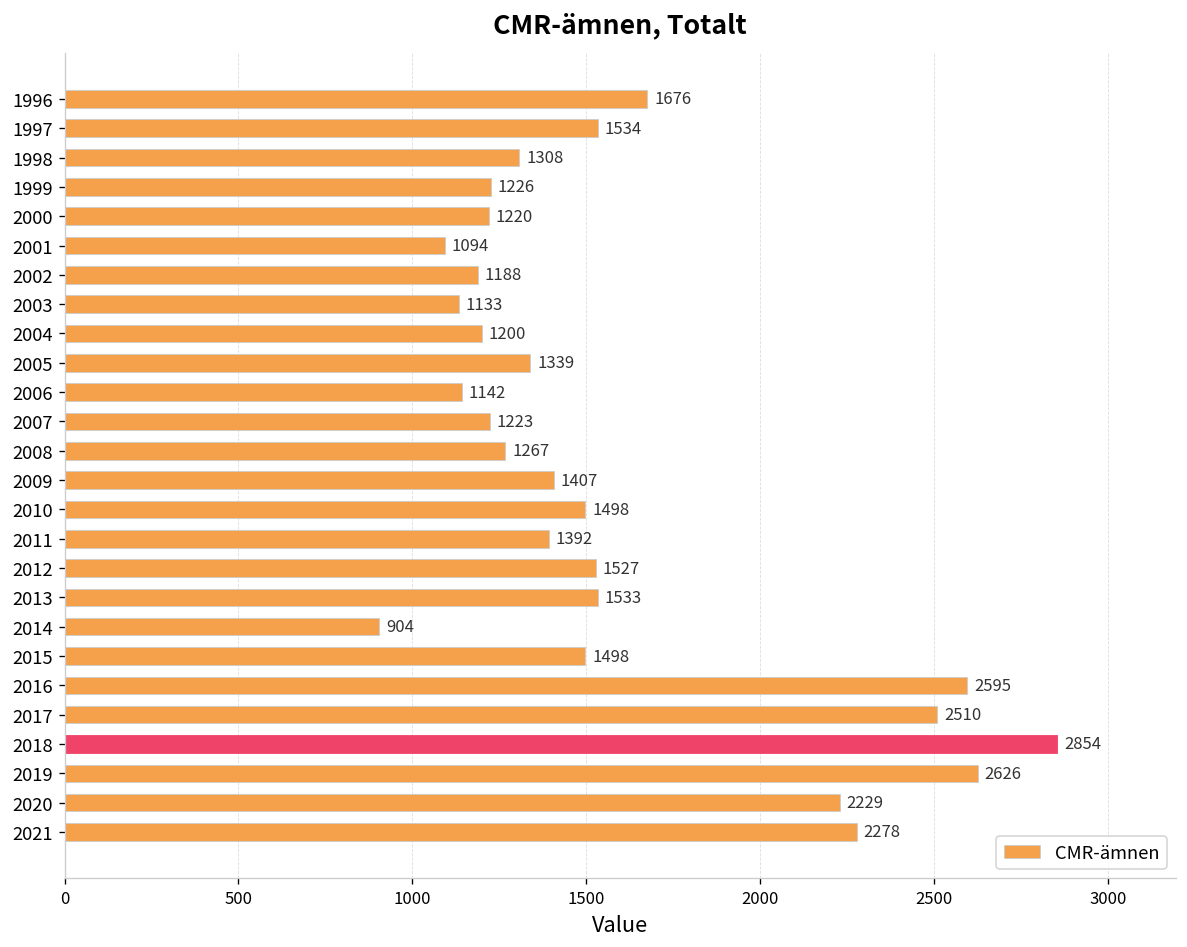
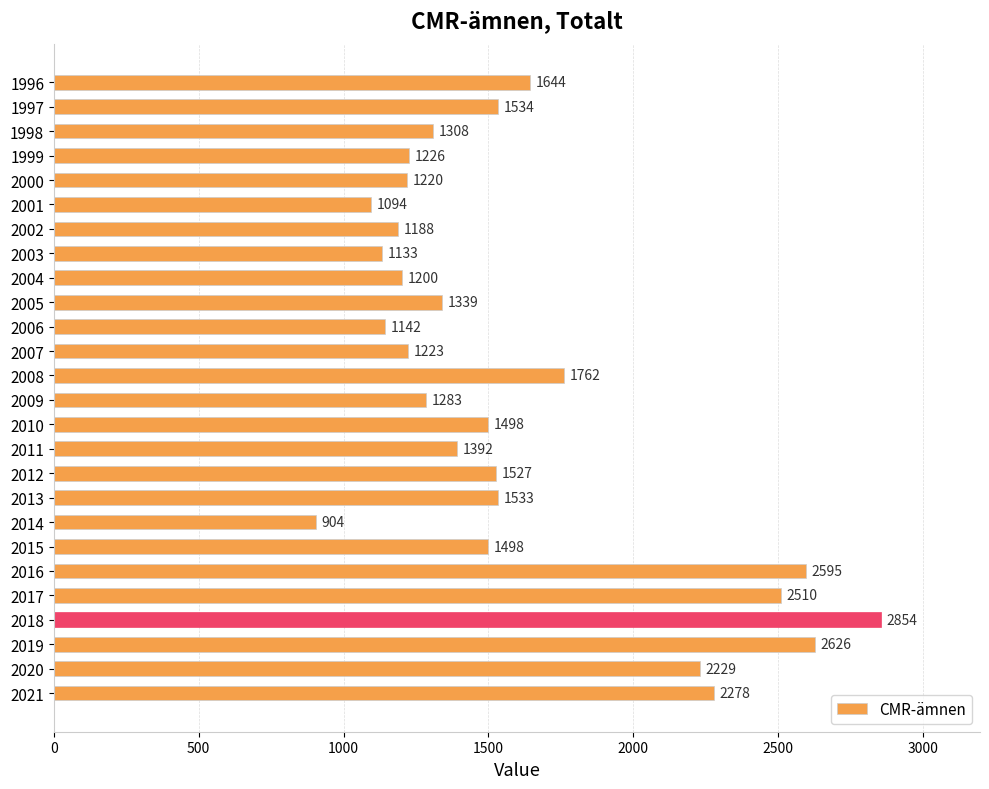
  {
-   "1996": 1676,
+   "1996": 1644,
    "1997": 1534,
    "1998": 1308,
    "1999": 1226,
    "2000": 1220,
    "2001": 1094,
    "2002": 1188,
    "2003": 1133,
    "2004": 1200,
    "2005": 1339,
    "2006": 1142,
    "2007": 1223,
-   "2008": 1267,
-   "2009": 1407,
+   "2008": 1762,
+   "2009": 1283,
    "2010": 1498,
    "2011": 1392,
    "2012": 1527,
    "2013": 1533,
    "2014": 904,
    "2015": 1498,
    "2016": 2595,
    "2017": 2510,
    "2018": 2854,
    "2019": 2626,
    "2020": 2229,
    "2021": 2278
  }
